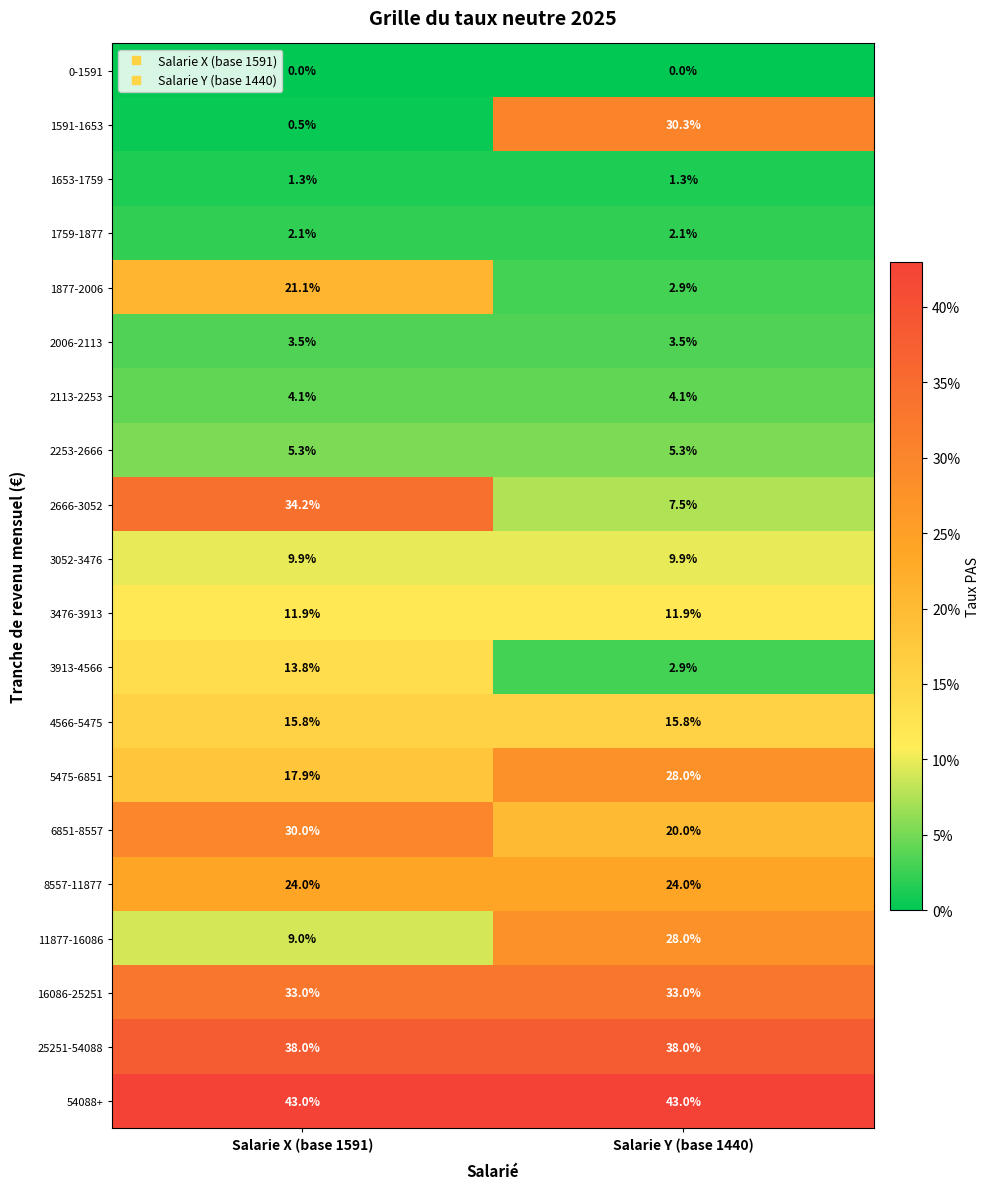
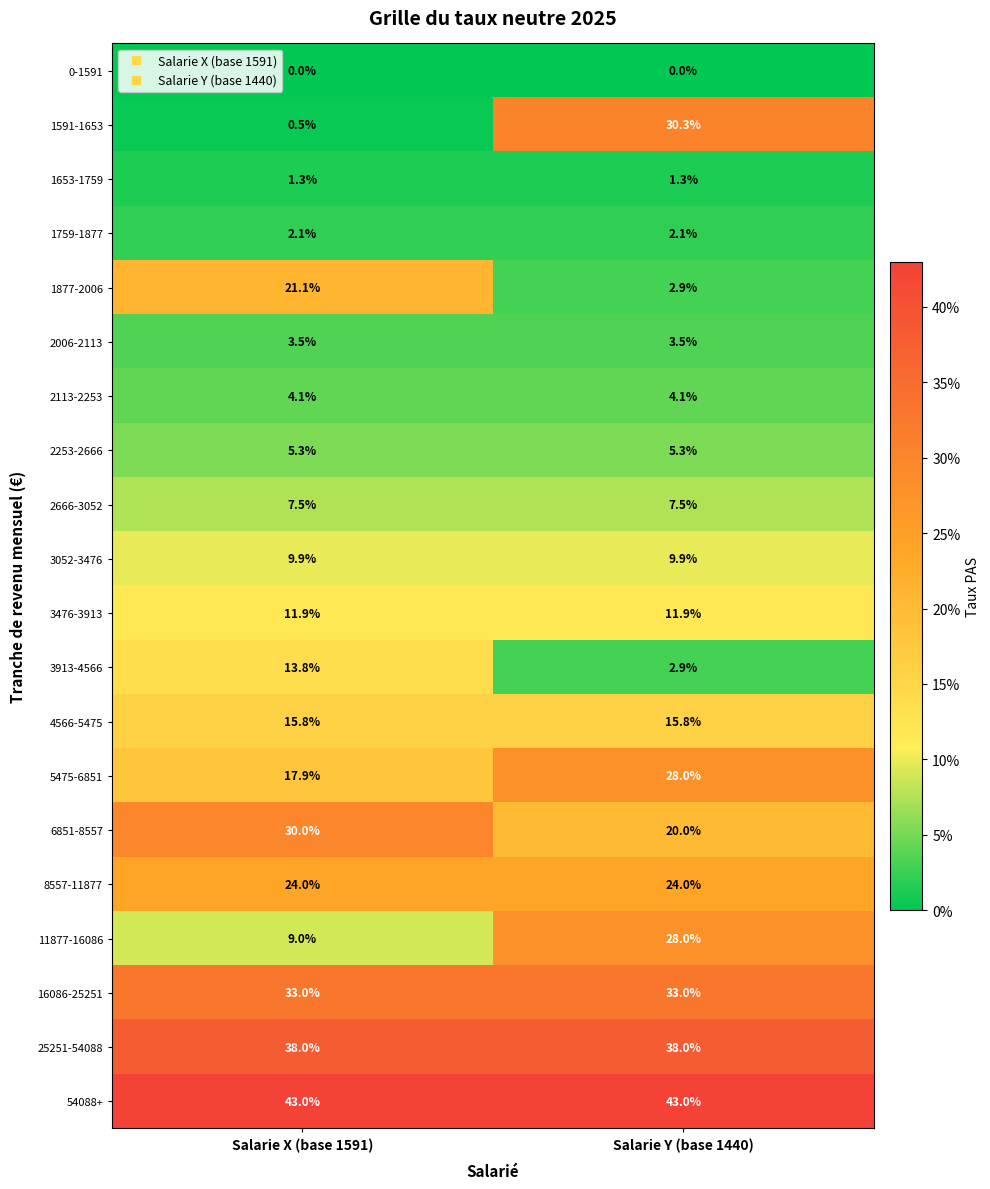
  {
    "0-1591": {
      "Salarie X (base 1591)": "0.0%",
      "Salarie Y (base 1440)": "0.0%"
    },
    "1591-1653": {
      "Salarie X (base 1591)": "0.5%",
      "Salarie Y (base 1440)": "30.3%"
    },
    "1653-1759": {
      "Salarie X (base 1591)": "1.3%",
      "Salarie Y (base 1440)": "1.3%"
    },
    "1759-1877": {
      "Salarie X (base 1591)": "2.1%",
      "Salarie Y (base 1440)": "2.1%"
    },
    "1877-2006": {
      "Salarie X (base 1591)": "21.1%",
      "Salarie Y (base 1440)": "2.9%"
    },
    "2006-2113": {
      "Salarie X (base 1591)": "3.5%",
      "Salarie Y (base 1440)": "3.5%"
    },
    "2113-2253": {
      "Salarie X (base 1591)": "4.1%",
      "Salarie Y (base 1440)": "4.1%"
    },
    "2253-2666": {
      "Salarie X (base 1591)": "5.3%",
      "Salarie Y (base 1440)": "5.3%"
    },
    "2666-3052": {
-     "Salarie X (base 1591)": "34.2%",
+     "Salarie X (base 1591)": "7.5%",
      "Salarie Y (base 1440)": "7.5%"
    },
    "3052-3476": {
      "Salarie X (base 1591)": "9.9%",
      "Salarie Y (base 1440)": "9.9%"
    },
    "3476-3913": {
      "Salarie X (base 1591)": "11.9%",
      "Salarie Y (base 1440)": "11.9%"
    },
    "3913-4566": {
      "Salarie X (base 1591)": "13.8%",
      "Salarie Y (base 1440)": "2.9%"
    },
    "4566-5475": {
      "Salarie X (base 1591)": "15.8%",
      "Salarie Y (base 1440)": "15.8%"
    },
    "5475-6851": {
      "Salarie X (base 1591)": "17.9%",
      "Salarie Y (base 1440)": "28.0%"
    },
    "6851-8557": {
      "Salarie X (base 1591)": "30.0%",
      "Salarie Y (base 1440)": "20.0%"
    },
    "8557-11877": {
      "Salarie X (base 1591)": "24.0%",
      "Salarie Y (base 1440)": "24.0%"
    },
    "11877-16086": {
      "Salarie X (base 1591)": "9.0%",
      "Salarie Y (base 1440)": "28.0%"
    },
    "16086-25251": {
      "Salarie X (base 1591)": "33.0%",
      "Salarie Y (base 1440)": "33.0%"
    },
    "25251-54088": {
      "Salarie X (base 1591)": "38.0%",
      "Salarie Y (base 1440)": "38.0%"
    },
    "54088+": {
      "Salarie X (base 1591)": "43.0%",
      "Salarie Y (base 1440)": "43.0%"
    }
  }
